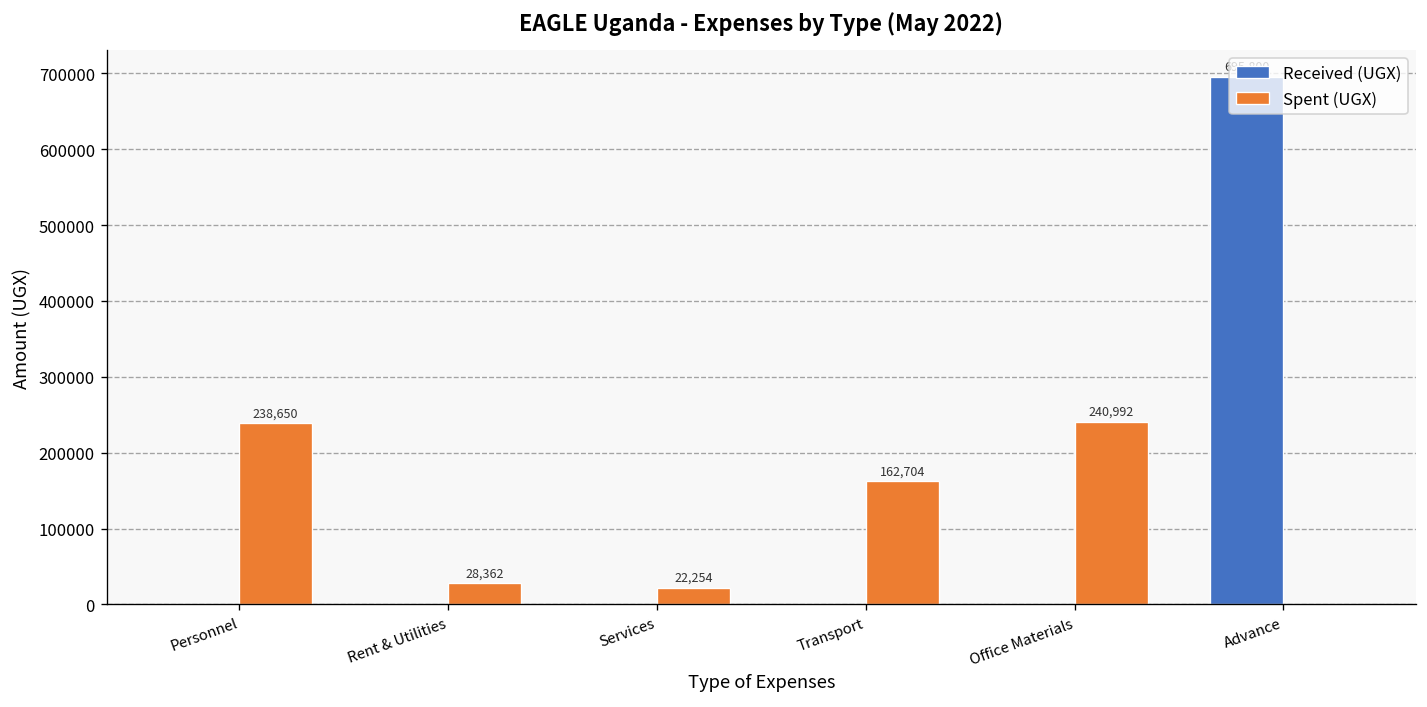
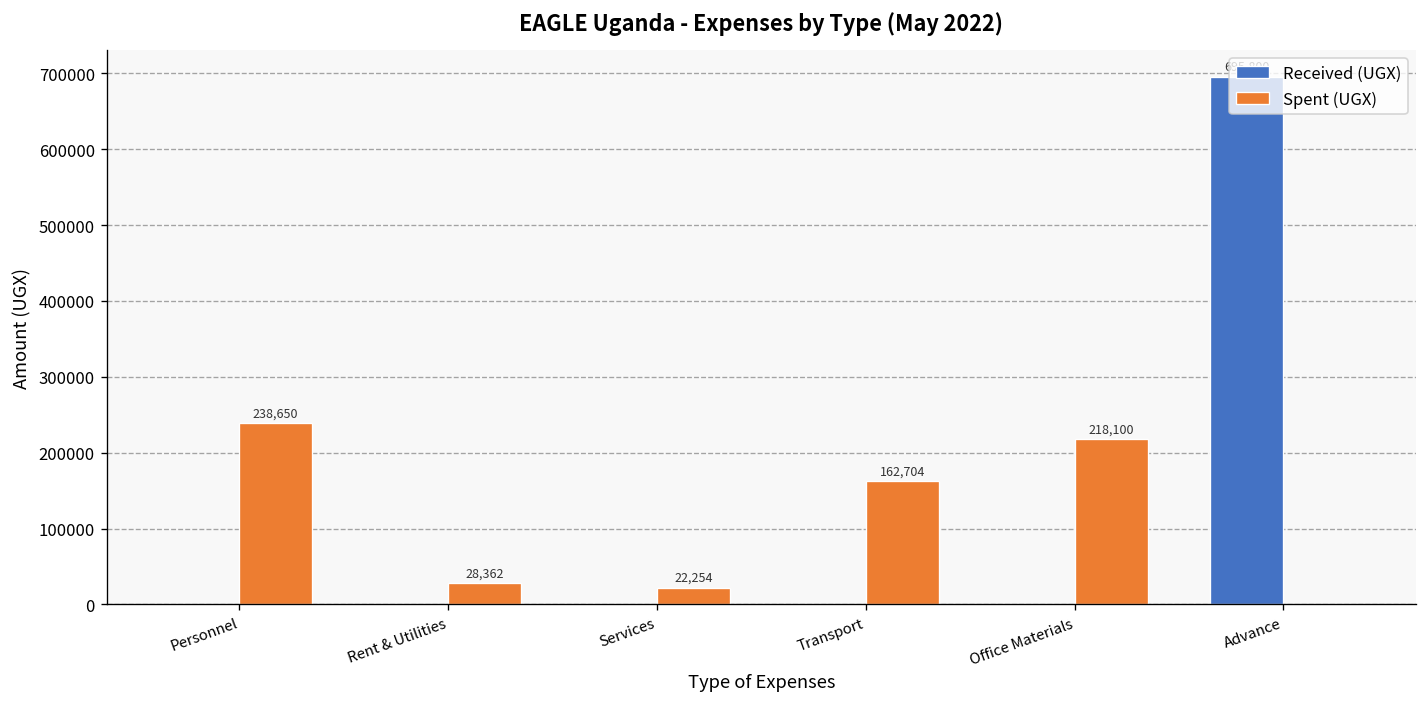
  {
    "Received (UGX)": {
      "Personnel": "0",
      "Rent & Utilities": "0",
      "Services": "0",
      "Transport": "0",
      "Office Materials": "0"
    },
    "Spent (UGX)": {
      "Personnel": "238,650",
      "Rent & Utilities": "28,362",
      "Services": "22,254",
      "Transport": "162,704",
-     "Office Materials": "240,992"
+     "Office Materials": "218,100"
    }
  }
